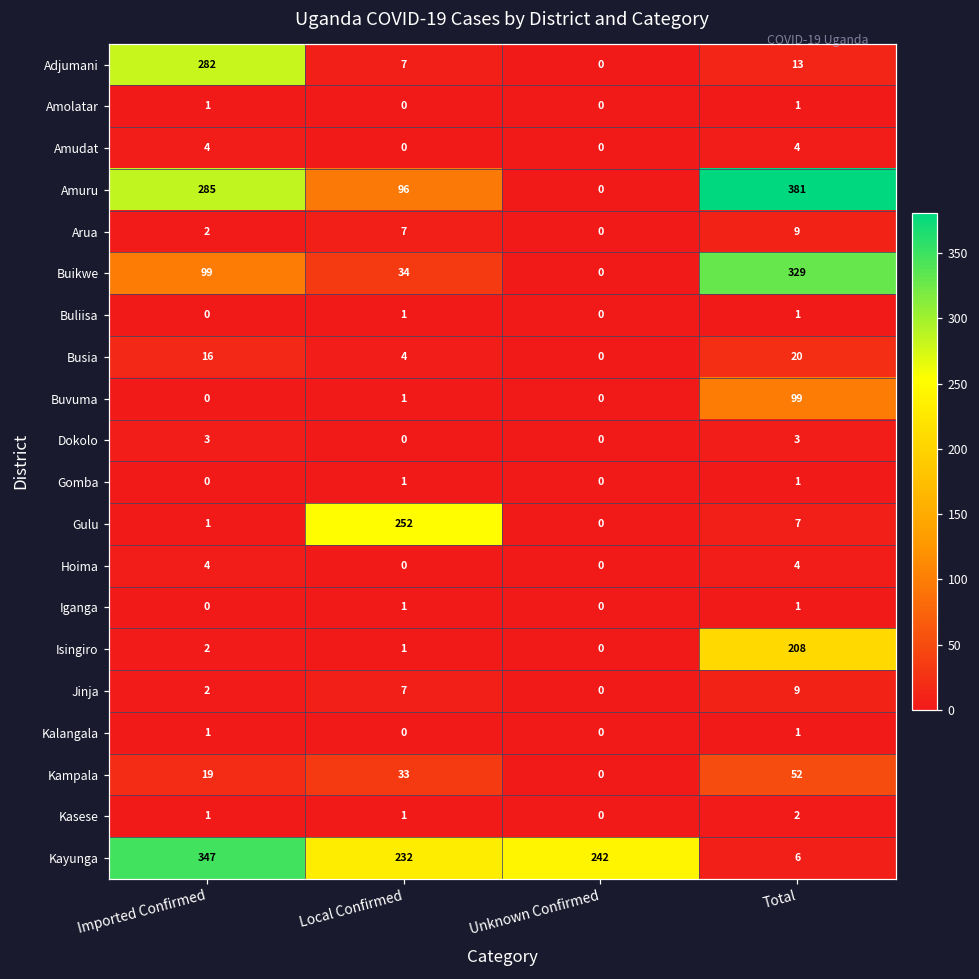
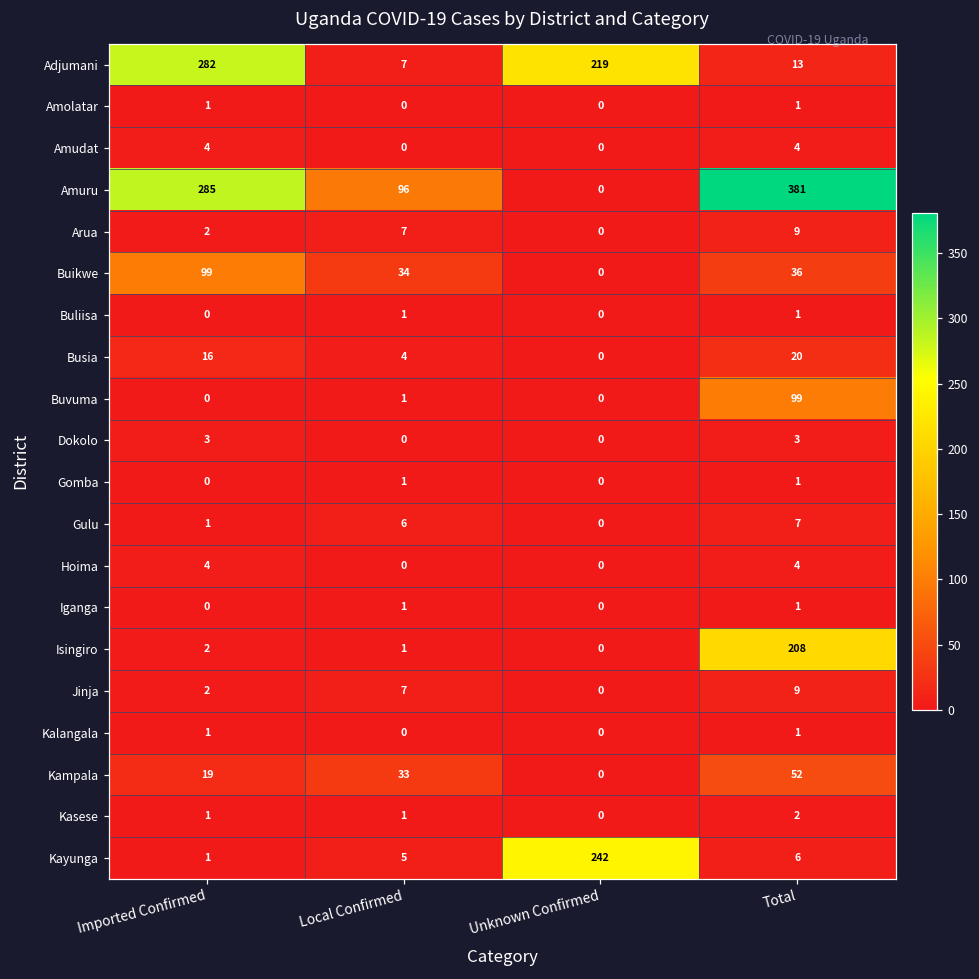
  {
    "Adjumani": {
      "Imported Confirmed": 282,
      "Local Confirmed": 7,
-     "Unknown Confirmed": 0,
+     "Unknown Confirmed": 219,
      "Total": 13
    },
    "Amolatar": {
      "Imported Confirmed": 1,
      "Local Confirmed": 0,
      "Unknown Confirmed": 0,
      "Total": 1
    },
    "Amudat": {
      "Imported Confirmed": 4,
      "Local Confirmed": 0,
      "Unknown Confirmed": 0,
      "Total": 4
    },
    "Amuru": {
      "Imported Confirmed": 285,
      "Local Confirmed": 96,
      "Unknown Confirmed": 0,
      "Total": 381
    },
    "Arua": {
      "Imported Confirmed": 2,
      "Local Confirmed": 7,
      "Unknown Confirmed": 0,
      "Total": 9
    },
    "Buikwe": {
      "Imported Confirmed": 99,
      "Local Confirmed": 34,
      "Unknown Confirmed": 0,
-     "Total": 329
+     "Total": 36
    },
    "Buliisa": {
      "Imported Confirmed": 0,
      "Local Confirmed": 1,
      "Unknown Confirmed": 0,
      "Total": 1
    },
    "Busia": {
      "Imported Confirmed": 16,
      "Local Confirmed": 4,
      "Unknown Confirmed": 0,
      "Total": 20
    },
    "Buvuma": {
      "Imported Confirmed": 0,
      "Local Confirmed": 1,
      "Unknown Confirmed": 0,
      "Total": 99
    },
    "Dokolo": {
      "Imported Confirmed": 3,
      "Local Confirmed": 0,
      "Unknown Confirmed": 0,
      "Total": 3
    },
    "Gomba": {
      "Imported Confirmed": 0,
      "Local Confirmed": 1,
      "Unknown Confirmed": 0,
      "Total": 1
    },
    "Gulu": {
      "Imported Confirmed": 1,
-     "Local Confirmed": 252,
+     "Local Confirmed": 6,
      "Unknown Confirmed": 0,
      "Total": 7
    },
    "Hoima": {
      "Imported Confirmed": 4,
      "Local Confirmed": 0,
      "Unknown Confirmed": 0,
      "Total": 4
    },
    "Iganga": {
      "Imported Confirmed": 0,
      "Local Confirmed": 1,
      "Unknown Confirmed": 0,
      "Total": 1
    },
    "Isingiro": {
      "Imported Confirmed": 2,
      "Local Confirmed": 1,
      "Unknown Confirmed": 0,
      "Total": 208
    },
    "Jinja": {
      "Imported Confirmed": 2,
      "Local Confirmed": 7,
      "Unknown Confirmed": 0,
      "Total": 9
    },
    "Kalangala": {
      "Imported Confirmed": 1,
      "Local Confirmed": 0,
      "Unknown Confirmed": 0,
      "Total": 1
    },
    "Kampala": {
      "Imported Confirmed": 19,
      "Local Confirmed": 33,
      "Unknown Confirmed": 0,
      "Total": 52
    },
    "Kasese": {
      "Imported Confirmed": 1,
      "Local Confirmed": 1,
      "Unknown Confirmed": 0,
      "Total": 2
    },
    "Kayunga": {
-     "Imported Confirmed": 347,
-     "Local Confirmed": 232,
+     "Imported Confirmed": 1,
+     "Local Confirmed": 5,
      "Unknown Confirmed": 242,
      "Total": 6
    }
  }
